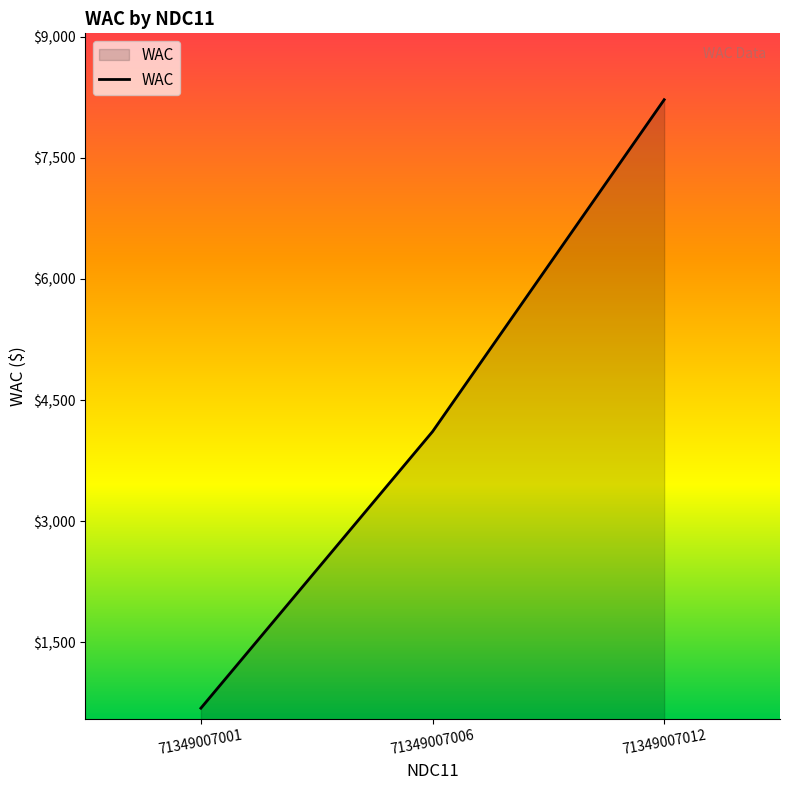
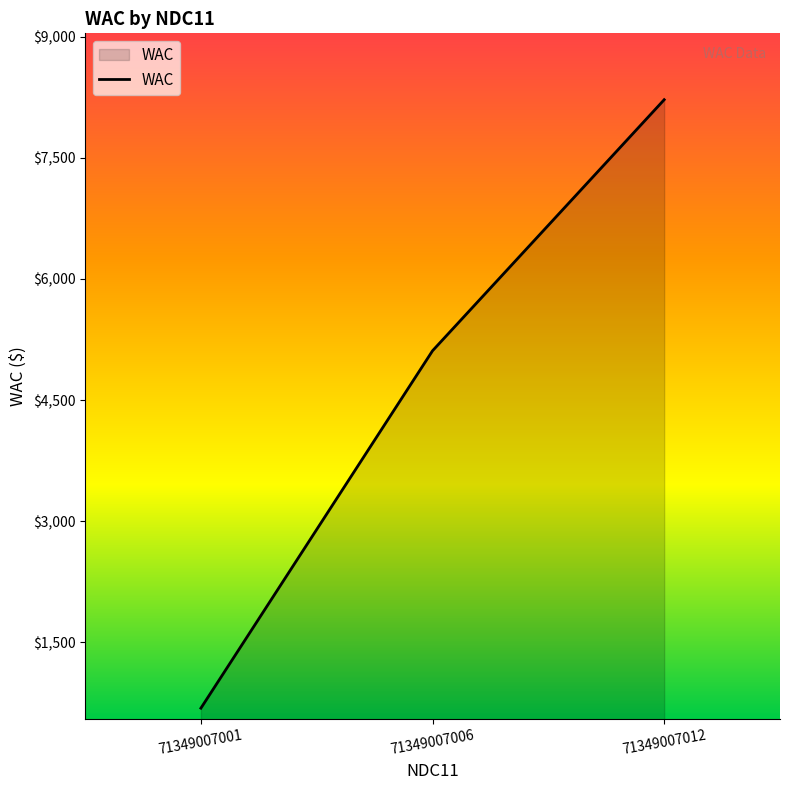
  {
    "71349007001": "$700",
-   "71349007006": "$4,100",
+   "71349007006": "$5,100",
    "71349007012": "$8,200"
  }
